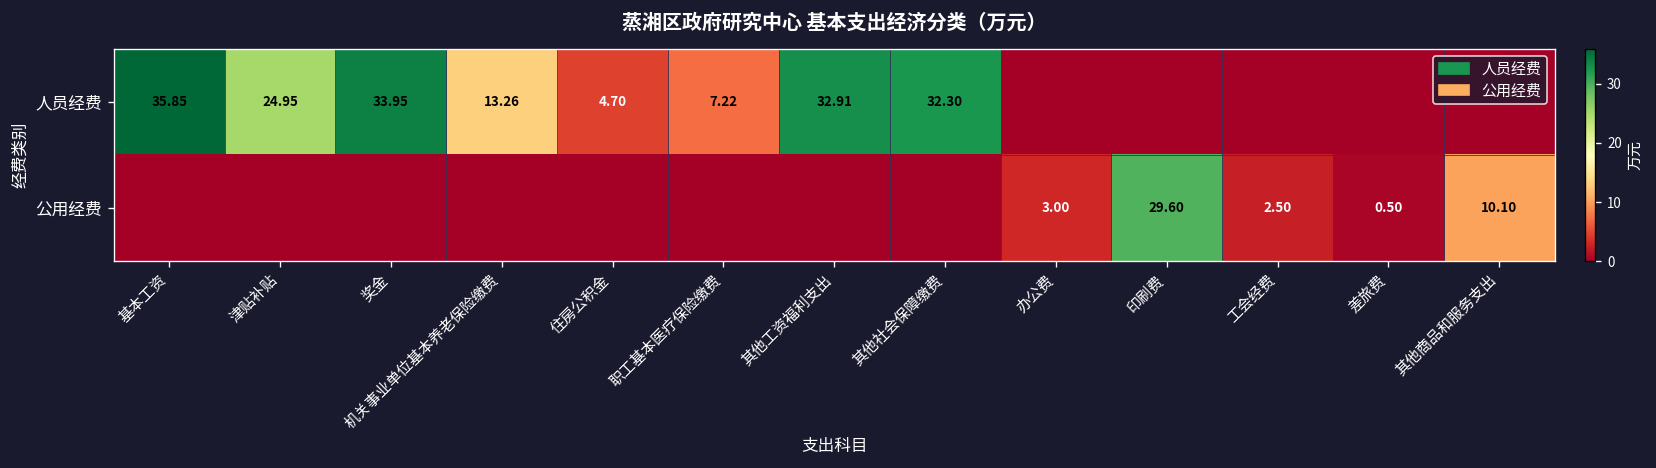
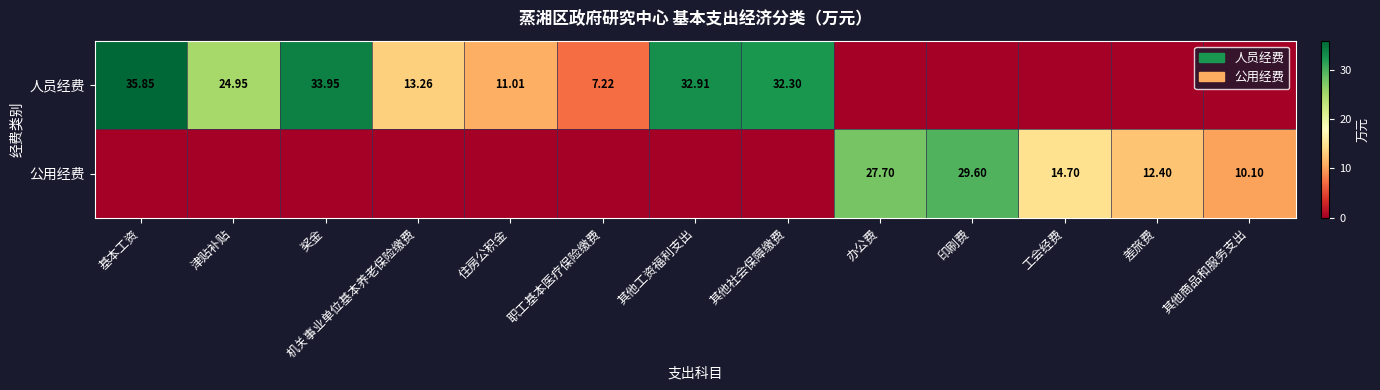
  {
    "人员经费": {
      "基本工资": 35.85,
      "津贴补贴": 24.95,
      "奖金": 33.95,
      "机关事业单位基本养老保险缴费": 13.26,
-     "住房公积金": 4.70,
+     "住房公积金": 11.01,
      "职工基本医疗保险缴费": 7.22,
      "其他工资福利支出": 32.91,
      "其他社会保障缴费": 32.30
    },
    "公用经费": {
-     "办公费": 3.00,
+     "办公费": 27.70,
      "印刷费": 29.60,
-     "工会经费": 2.50,
-     "差旅费": 0.50,
+     "工会经费": 14.70,
+     "差旅费": 12.40,
      "其他商品和服务支出": 10.10
    }
  }
